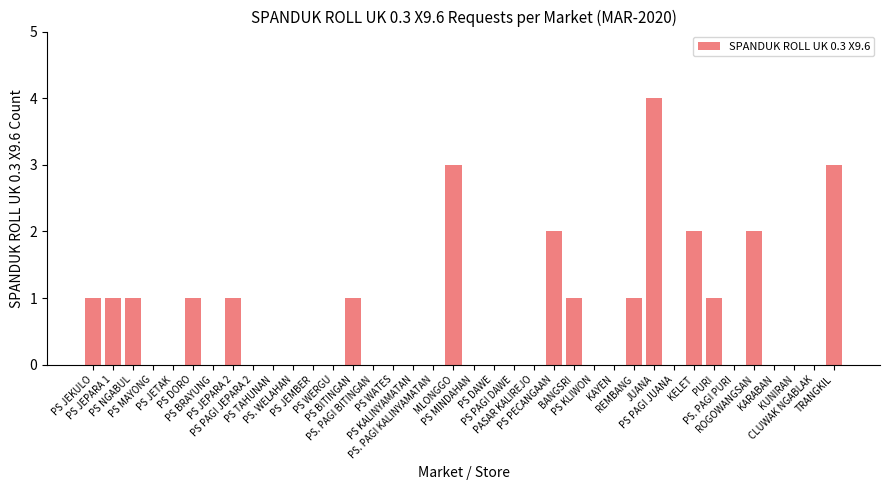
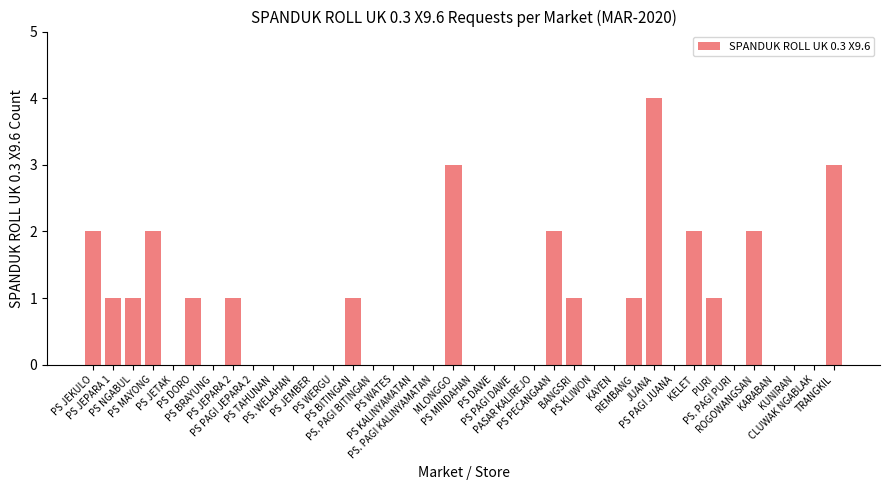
  {
-   "PS JEKULO": 1,
+   "PS JEKULO": 2,
    "PS JEPARA 1": 1,
    "PS NGABUL": 1,
-   "PS MAYONG": 0,
+   "PS MAYONG": 2,
    "PS JETAK": 0,
    "PS DORO": 1,
    "PS BRAYUNG": 0,
    "PS JEPARA 2": 1,
    "PS PAGI JEPARA 2": 0,
    "PS TAHUNAN": 0,
    "PS. WELAHAN": 0,
    "PS JEMBER": 0,
    "PS WERGU": 0,
    "PS BITINGAN": 1,
    "PS. PAGI BITINGAN": 0,
    "PS WATES": 0,
    "PS KALINYAMATAN": 0,
    "PS. PAGI KALINYAMATAN": 0,
    "MLONGGO": 3,
    "PS MINDAHAN": 0,
    "PS DAWE": 0,
    "PS PAGI DAWE": 0,
    "PASAR KALIREJO": 0,
    "PS PECANGAAN": 2,
    "BANGSRI": 1,
    "PS KLIWON": 0,
    "KAYEN": 0,
    "REMBANG": 1,
    "JUANA": 4,
    "PS PAGI JUANA": 0,
    "KELET": 2,
    "PURI": 1,
    "PS. PAGI PURI": 0,
    "ROGOWANGSAN": 2,
    "KARABAN": 0,
    "KUNIRAN": 0,
    "CLUWAK NGABLAK": 0,
    "TRANGKIL": 3
  }
